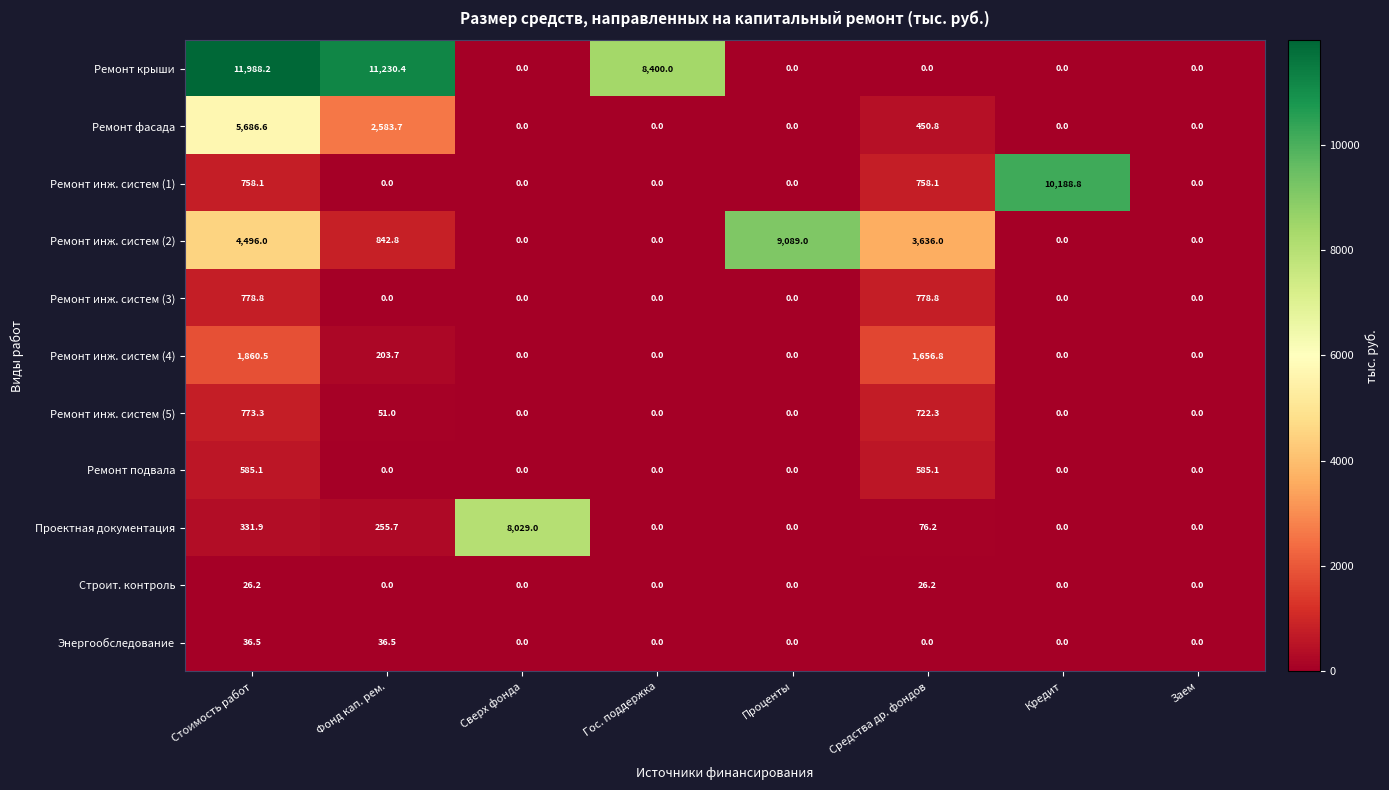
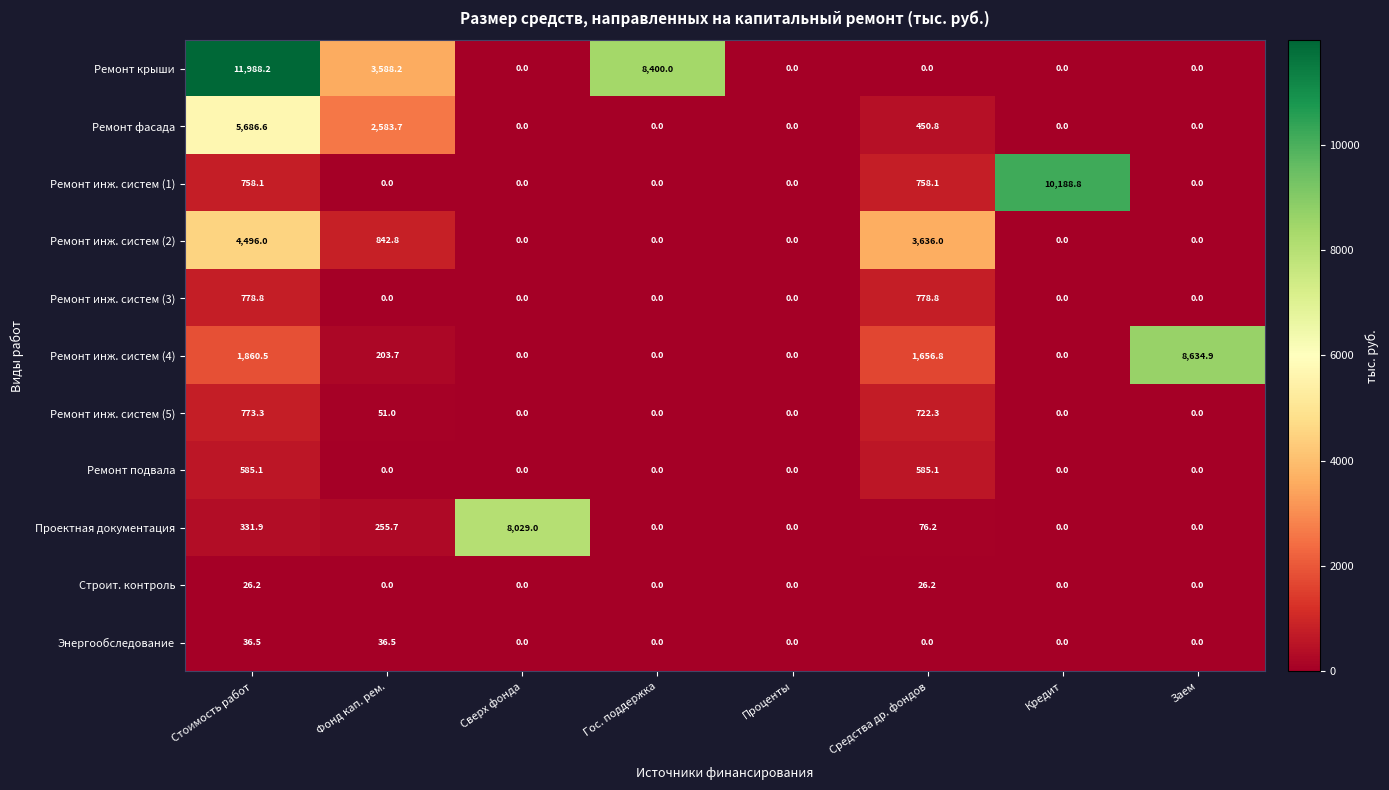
  {
    "Ремонт крыши": {
      "Стоимость работ": "11,988.2",
-     "Фонд кап. рем.": "11,230.4",
+     "Фонд кап. рем.": "3,588.2",
      "Сверх фонда": "0.0",
      "Гос. поддержка": "8,400.0",
      "Проценты": "0.0",
      "Средства др. фондов": "0.0",
      "Кредит": "0.0",
      "Заем": "0.0"
    },
    "Ремонт фасада": {
      "Стоимость работ": "5,686.6",
      "Фонд кап. рем.": "2,583.7",
      "Сверх фонда": "0.0",
      "Гос. поддержка": "0.0",
      "Проценты": "0.0",
      "Средства др. фондов": "450.8",
      "Кредит": "0.0",
      "Заем": "0.0"
    },
    "Ремонт инж. систем (1)": {
      "Стоимость работ": "758.1",
      "Фонд кап. рем.": "0.0",
      "Сверх фонда": "0.0",
      "Гос. поддержка": "0.0",
      "Проценты": "0.0",
      "Средства др. фондов": "758.1",
      "Кредит": "10,188.8",
      "Заем": "0.0"
    },
    "Ремонт инж. систем (2)": {
      "Стоимость работ": "4,496.0",
      "Фонд кап. рем.": "842.8",
      "Сверх фонда": "0.0",
      "Гос. поддержка": "0.0",
-     "Проценты": "9,089.0",
+     "Проценты": "0.0",
      "Средства др. фондов": "3,636.0",
      "Кредит": "0.0",
      "Заем": "0.0"
    },
    "Ремонт инж. систем (3)": {
      "Стоимость работ": "778.8",
      "Фонд кап. рем.": "0.0",
      "Сверх фонда": "0.0",
      "Гос. поддержка": "0.0",
      "Проценты": "0.0",
      "Средства др. фондов": "778.8",
      "Кредит": "0.0",
      "Заем": "0.0"
    },
    "Ремонт инж. систем (4)": {
      "Стоимость работ": "1,860.5",
      "Фонд кап. рем.": "203.7",
      "Сверх фонда": "0.0",
      "Гос. поддержка": "0.0",
      "Проценты": "0.0",
      "Средства др. фондов": "1,656.8",
      "Кредит": "0.0",
-     "Заем": "0.0"
+     "Заем": "8,634.9"
    },
    "Ремонт инж. систем (5)": {
      "Стоимость работ": "773.3",
      "Фонд кап. рем.": "51.0",
      "Сверх фонда": "0.0",
      "Гос. поддержка": "0.0",
      "Проценты": "0.0",
      "Средства др. фондов": "722.3",
      "Кредит": "0.0",
      "Заем": "0.0"
    },
    "Ремонт подвала": {
      "Стоимость работ": "585.1",
      "Фонд кап. рем.": "0.0",
      "Сверх фонда": "0.0",
      "Гос. поддержка": "0.0",
      "Проценты": "0.0",
      "Средства др. фондов": "585.1",
      "Кредит": "0.0",
      "Заем": "0.0"
    },
    "Проектная документация": {
      "Стоимость работ": "331.9",
      "Фонд кап. рем.": "255.7",
      "Сверх фонда": "8,029.0",
      "Гос. поддержка": "0.0",
      "Проценты": "0.0",
      "Средства др. фондов": "76.2",
      "Кредит": "0.0",
      "Заем": "0.0"
    },
    "Строит. контроль": {
      "Стоимость работ": "26.2",
      "Фонд кап. рем.": "0.0",
      "Сверх фонда": "0.0",
      "Гос. поддержка": "0.0",
      "Проценты": "0.0",
      "Средства др. фондов": "26.2",
      "Кредит": "0.0",
      "Заем": "0.0"
    },
    "Энергообследование": {
      "Стоимость работ": "36.5",
      "Фонд кап. рем.": "36.5",
      "Сверх фонда": "0.0",
      "Гос. поддержка": "0.0",
      "Проценты": "0.0",
      "Средства др. фондов": "0.0",
      "Кредит": "0.0",
      "Заем": "0.0"
    }
  }
